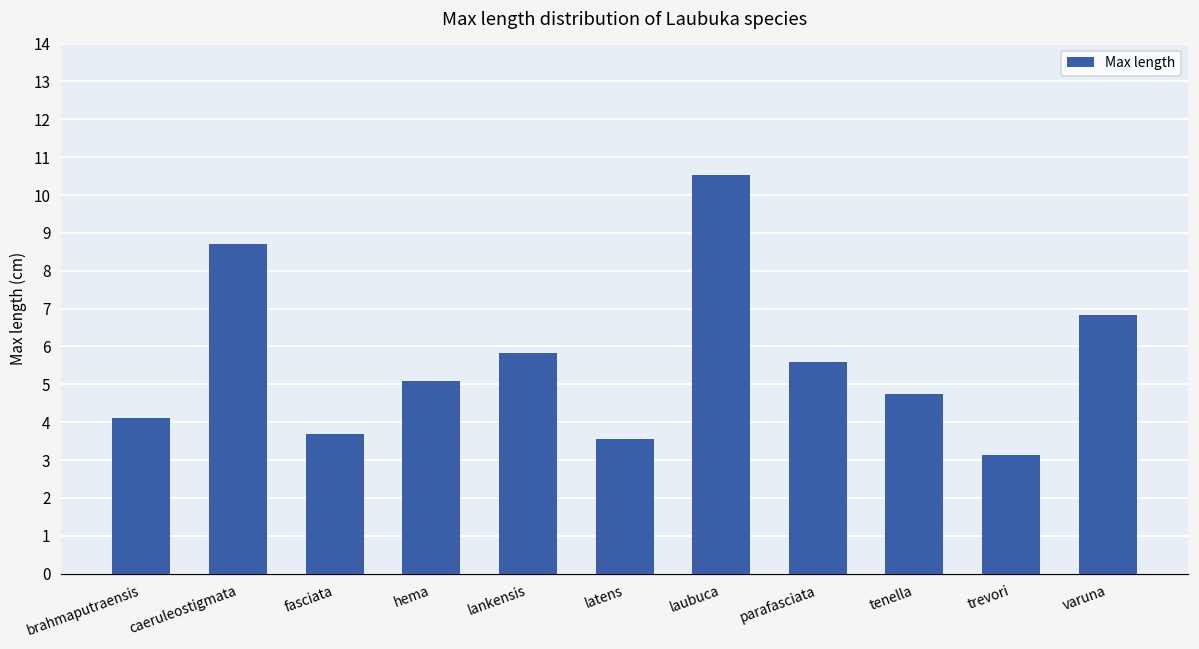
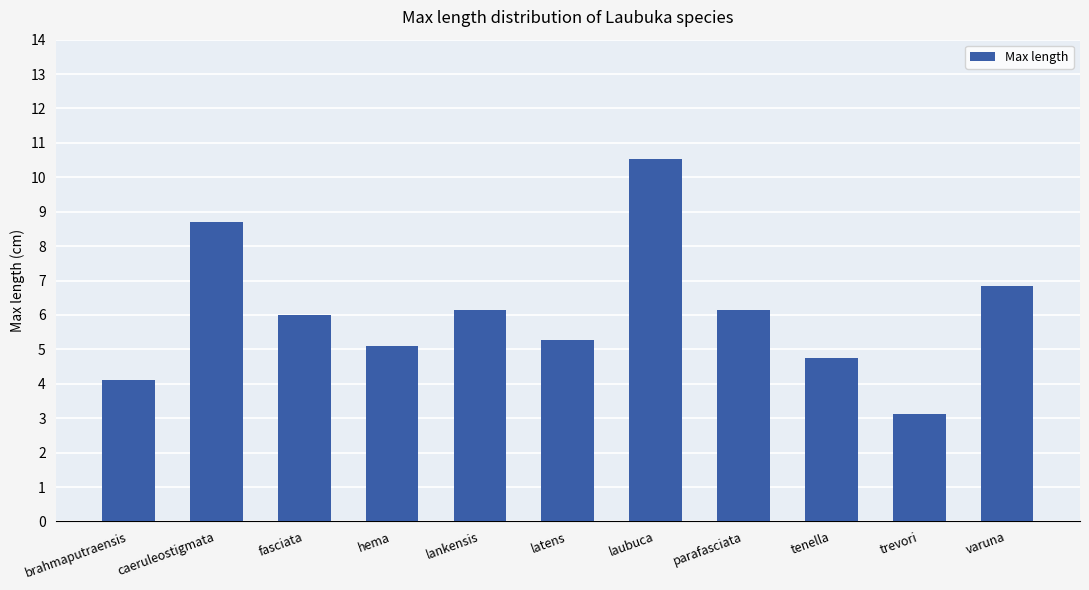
  {
    "brahmaputraensis": 4.1,
    "caeruleostigmata": 8.7,
-   "fasciata": 3.7,
+   "fasciata": 6.0,
    "hema": 5.1,
-   "lankensis": 5.8,
-   "latens": 3.6,
+   "lankensis": 6.2,
+   "latens": 5.3,
    "laubuca": 10.5,
-   "parafasciata": 5.6,
+   "parafasciata": 6.1,
    "tenella": 4.7,
    "trevori": 3.1,
    "varuna": 6.8
  }
